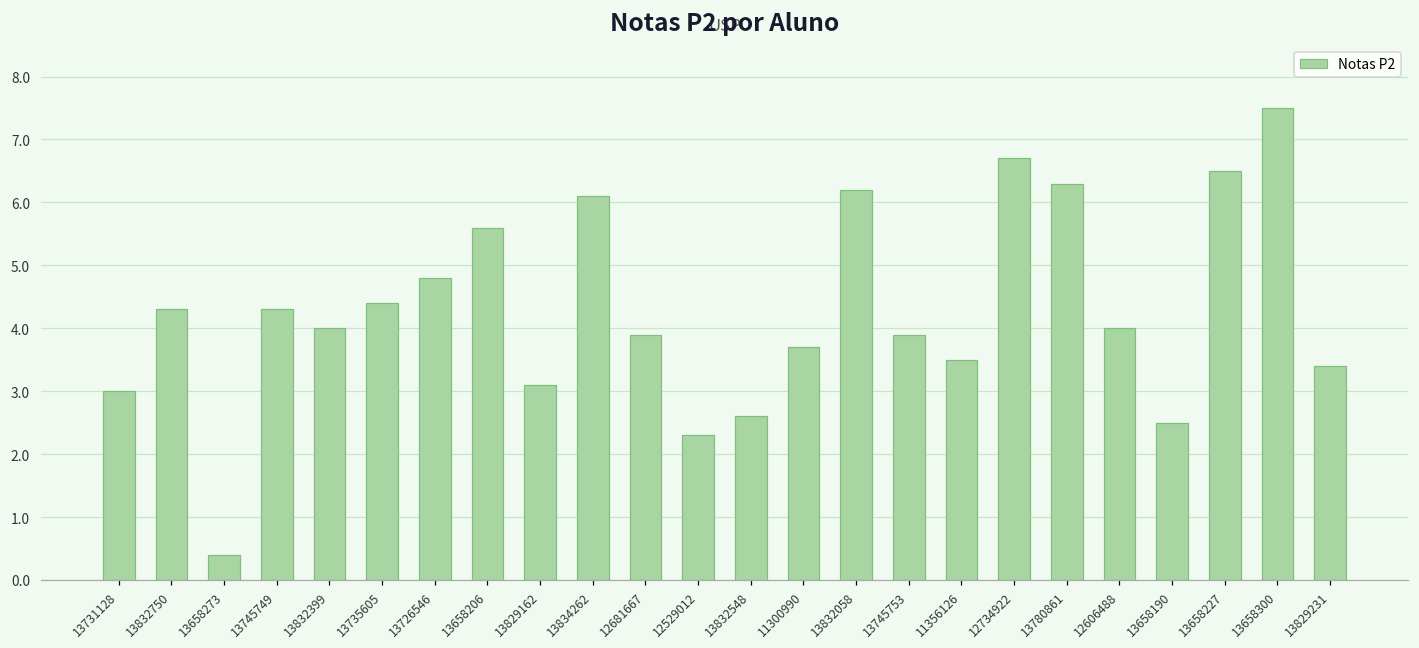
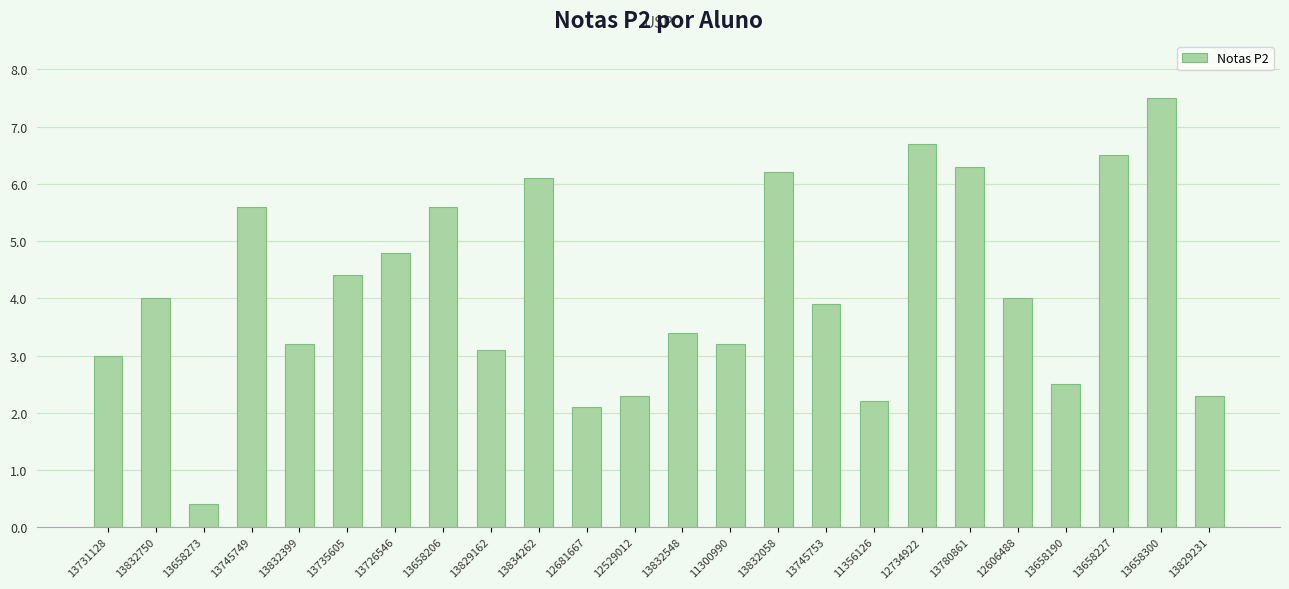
  {
    "13731128": 3.0,
-   "13832750": 4.3,
+   "13832750": 4.0,
    "13658273": 0.4,
-   "13745749": 4.3,
-   "13832399": 4.0,
+   "13745749": 5.6,
+   "13832399": 3.2,
    "13735605": 4.4,
    "13726546": 4.8,
    "13658206": 5.6,
    "13829162": 3.1,
    "13834262": 6.1,
-   "12681667": 3.9,
+   "12681667": 2.1,
    "12529012": 2.3,
-   "13832548": 2.6,
-   "11300990": 3.7,
+   "13832548": 3.4,
+   "11300990": 3.2,
    "13832058": 6.2,
    "13745753": 3.9,
-   "11356126": 3.5,
+   "11356126": 2.2,
    "12734922": 6.7,
    "13780861": 6.3,
    "12606488": 4.0,
    "13658190": 2.5,
    "13658227": 6.5,
    "13658300": 7.5,
-   "13829231": 3.4
+   "13829231": 2.3
  }
